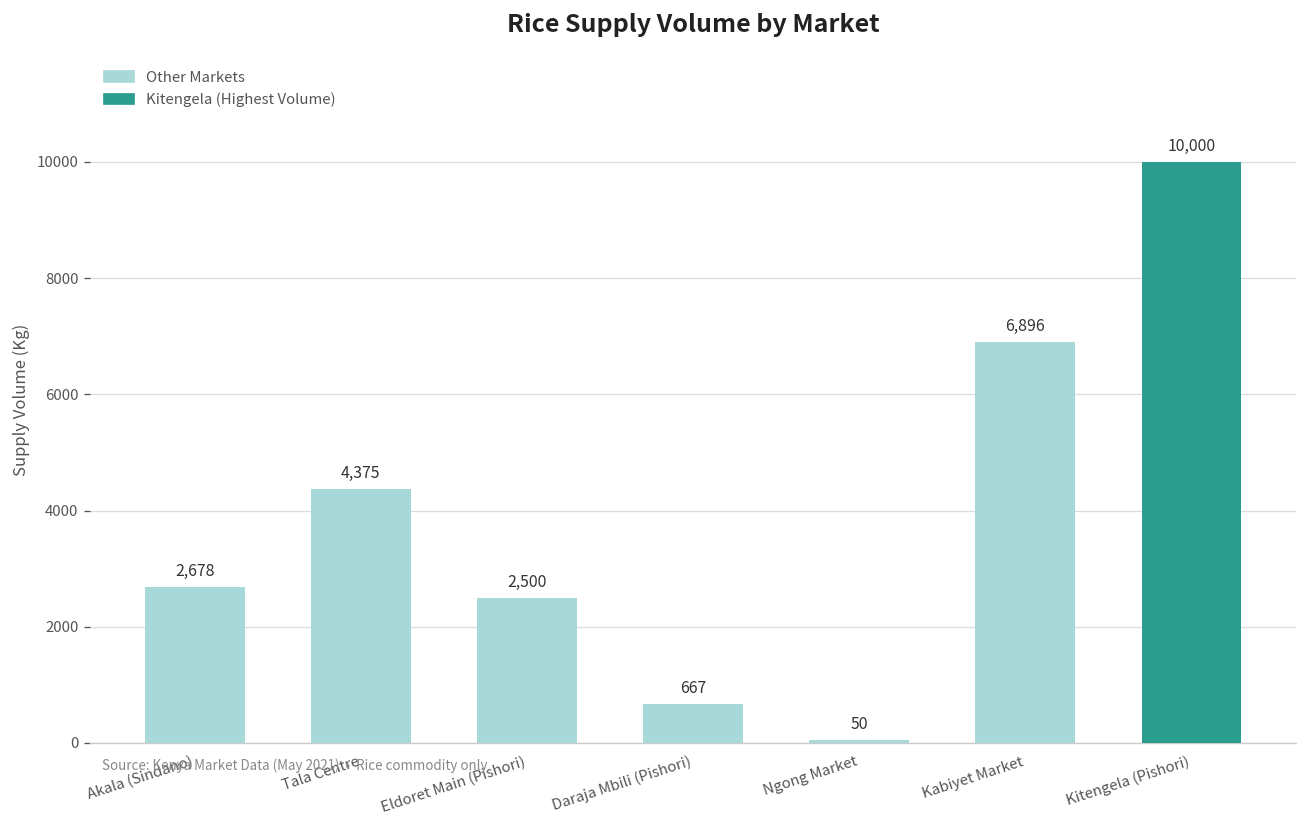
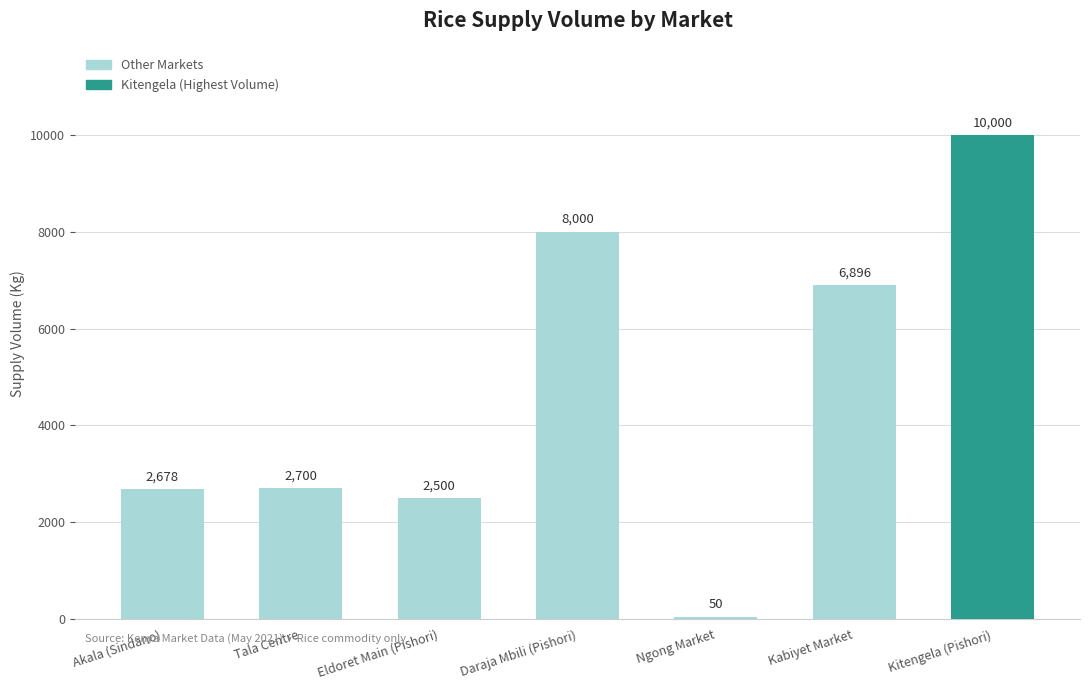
  {
    "Akala (Sindano)": "2,678",
-   "Tala Centre": "4,375",
+   "Tala Centre": "2,700",
    "Eldoret Main (Pishori)": "2,500",
-   "Daraja Mbili (Pishori)": "667",
+   "Daraja Mbili (Pishori)": "8,000",
    "Ngong Market": "50",
    "Kabiyet Market": "6,896",
    "Kitengela (Pishori)": "10,000"
  }
